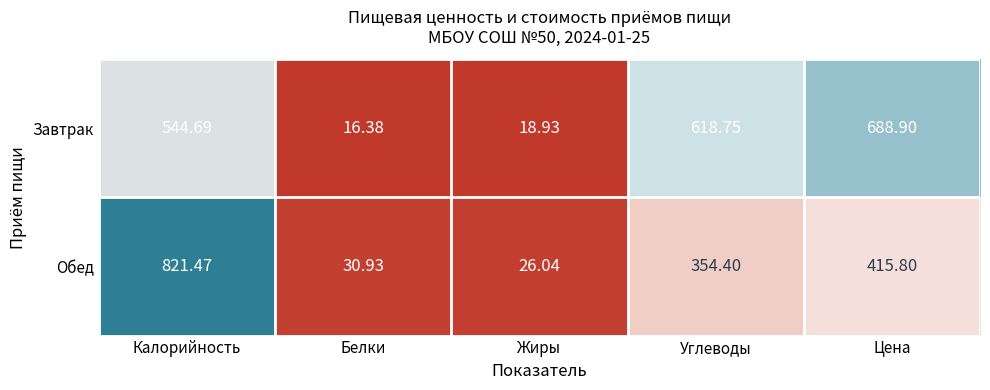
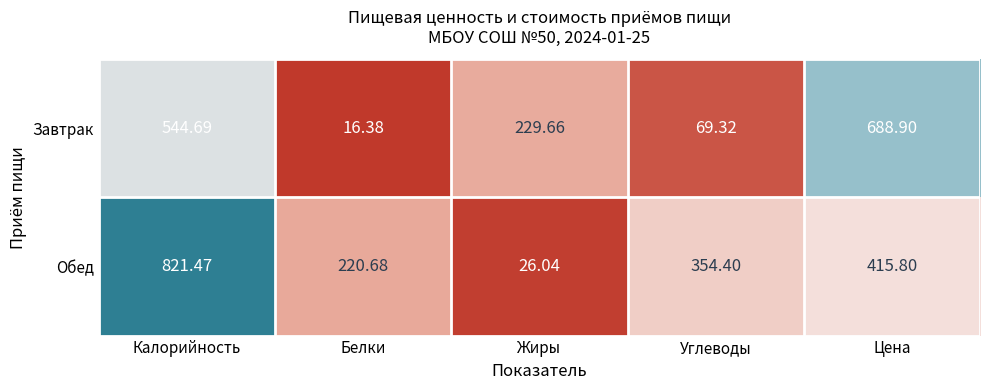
  {
    "Завтрак": {
      "Белки": 16.38,
-     "Жиры": 18.93,
-     "Углеводы": 618.75,
+     "Жиры": 229.66,
+     "Углеводы": 69.32,
      "Цена": 688.90
    },
    "Обед": {
      "Калорийность": 821.47,
-     "Белки": 30.93,
+     "Белки": 220.68,
      "Жиры": 26.04,
      "Углеводы": 354.40,
      "Цена": 415.80
    }
  }
